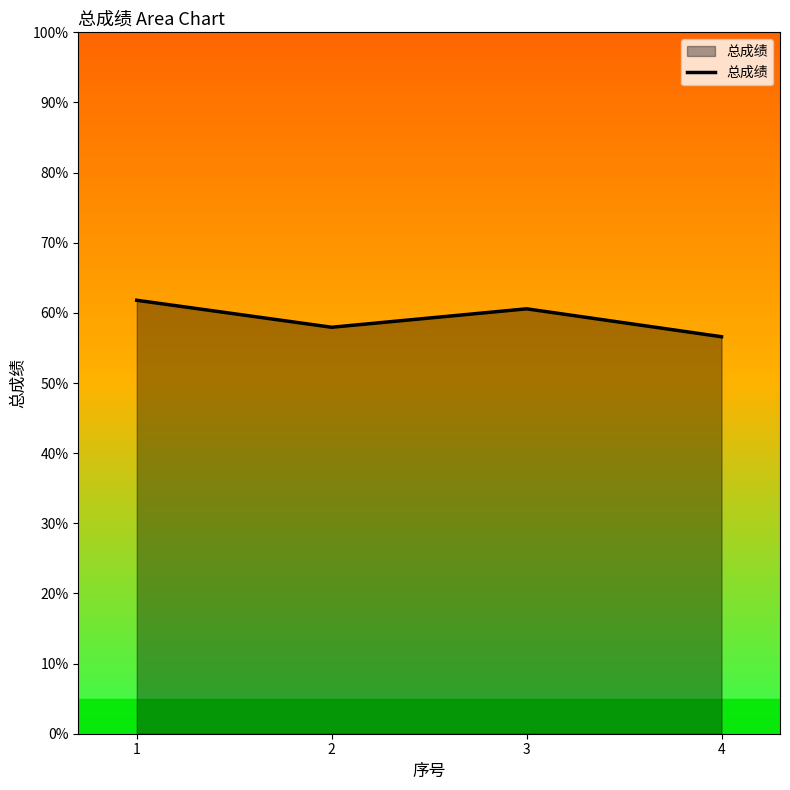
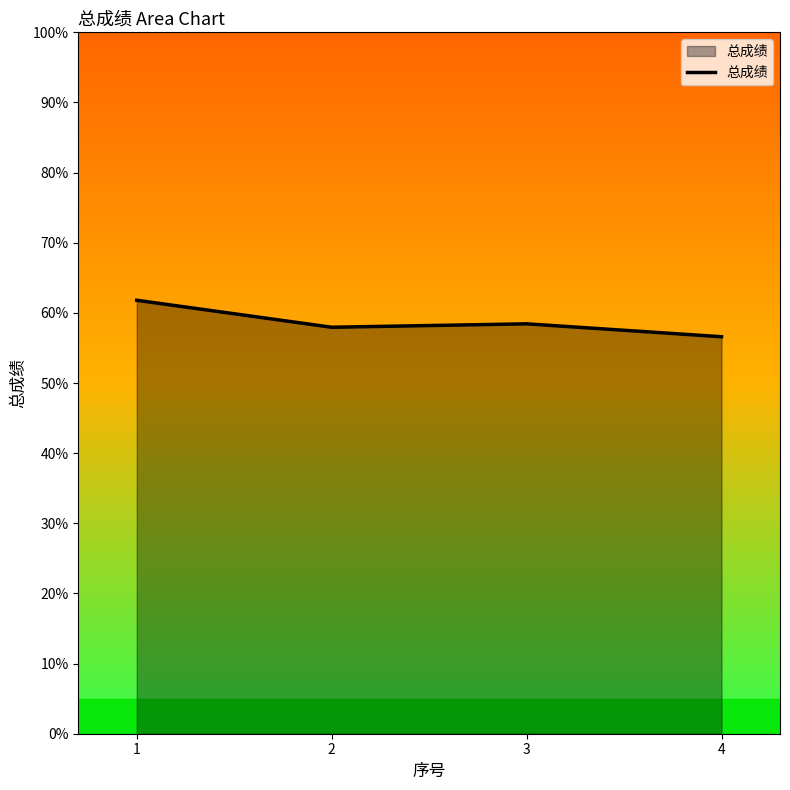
  {
    "1": "62%",
    "2": "58%",
-   "3": "61%",
+   "3": "58%",
    "4": "57%"
  }
